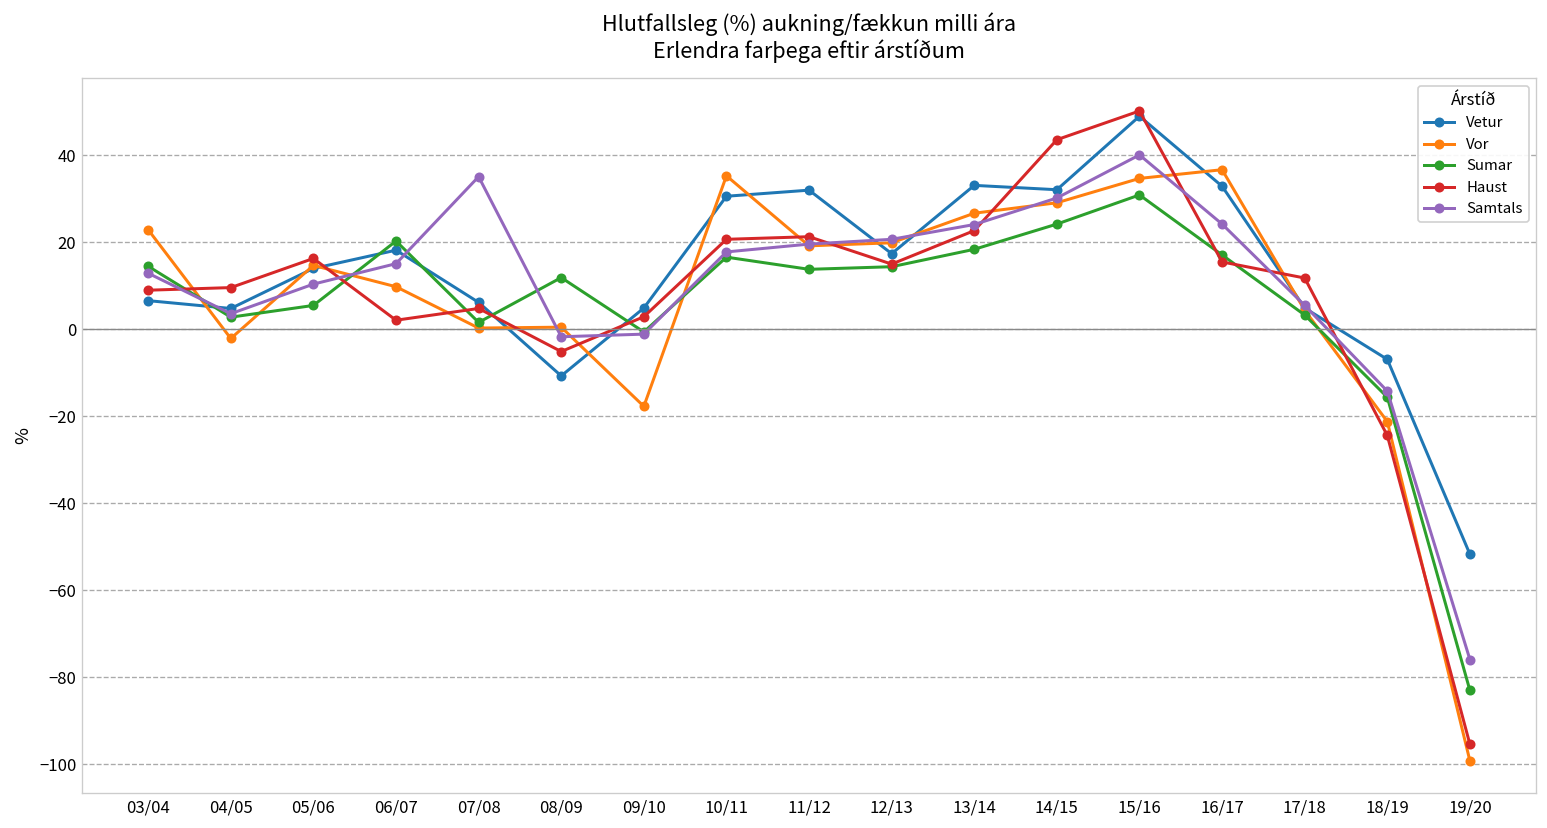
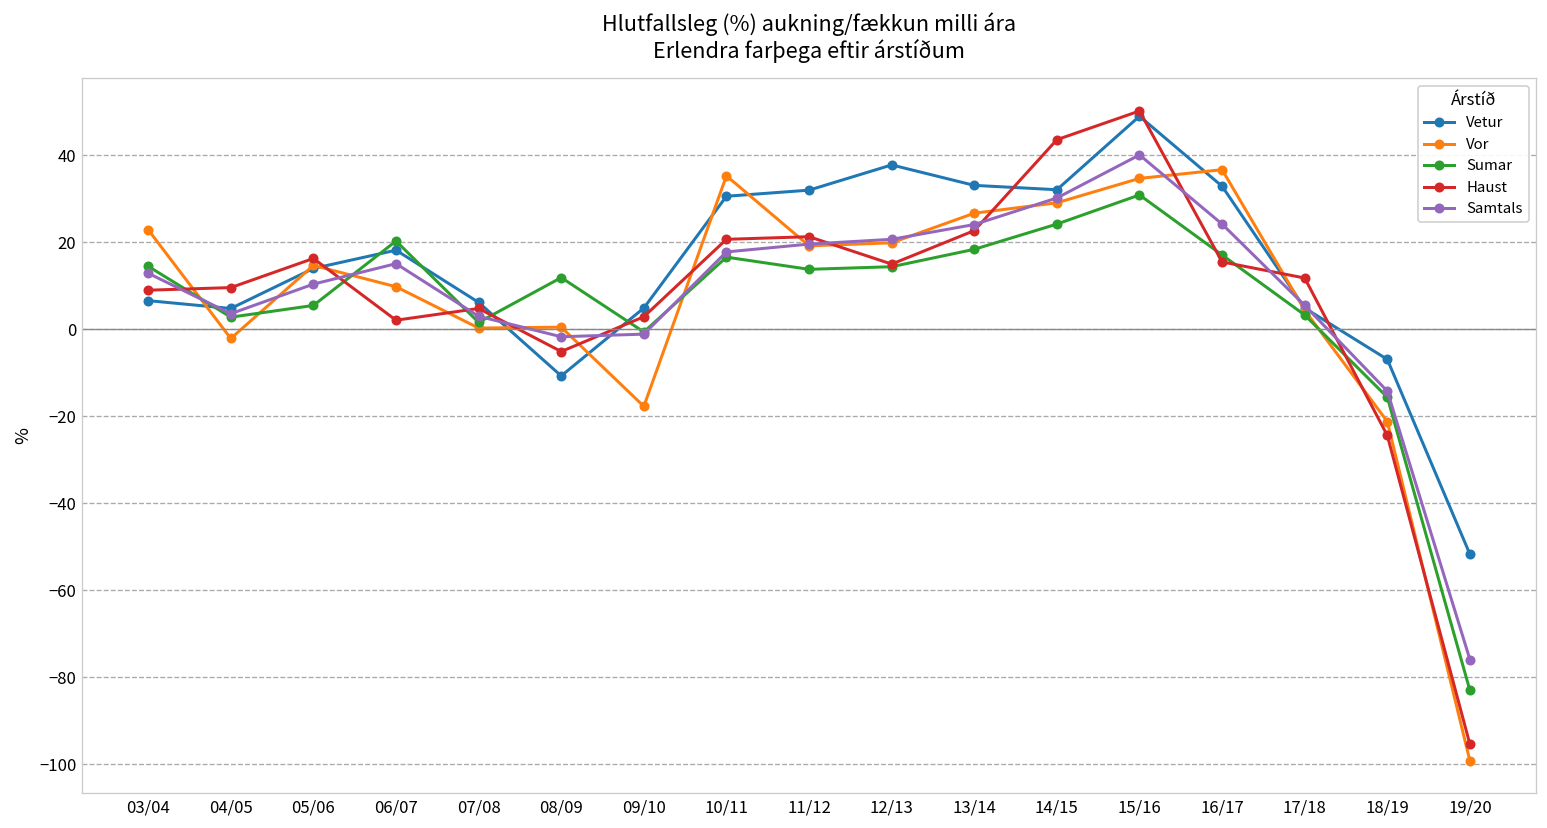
  {
    "Vetur": {
      "03/04": 7,
      "04/05": 5,
      "06/07": 18,
      "07/08": 6,
      "08/09": -11,
      "09/10": 5,
      "10/11": 31,
      "11/12": 32,
-     "12/13": 17,
+     "12/13": 38,
      "13/14": 33,
      "14/15": 32,
      "15/16": 49,
      "16/17": 33,
      "18/19": -7,
      "19/20": -52
    },
    "Vor": {
      "03/04": 23,
      "04/05": -2,
      "06/07": 10,
      "07/08": 0,
      "08/09": 1,
      "09/10": -18,
      "10/11": 35,
      "12/13": 20,
      "13/14": 27,
      "14/15": 29,
      "15/16": 35,
      "16/17": 37,
      "18/19": -21,
      "19/20": -99
    },
    "Sumar": {
      "03/04": 15,
      "04/05": 3,
      "05/06": 6,
      "06/07": 20,
      "07/08": 2,
      "08/09": 12,
      "10/11": 17,
      "11/12": 14,
      "13/14": 18,
      "14/15": 24,
      "15/16": 31,
      "16/17": 17,
      "17/18": 3,
      "18/19": -16,
      "19/20": -83
    },
    "Haust": {
      "03/04": 9,
      "04/05": 10,
      "05/06": 16,
      "06/07": 2,
      "07/08": 5,
      "08/09": -5,
      "09/10": 3,
      "10/11": 21,
      "11/12": 21,
      "13/14": 23,
      "14/15": 44,
      "15/16": 50,
      "16/17": 16,
      "17/18": 12,
      "18/19": -24,
      "19/20": -95
    },
    "Samtals": {
      "03/04": 13,
      "04/05": 4,
      "05/06": 10,
      "06/07": 15,
-     "07/08": 35,
+     "07/08": 3,
      "08/09": -2,
      "10/11": 18,
      "12/13": 21,
      "13/14": 24,
      "14/15": 30,
      "15/16": 40,
      "16/17": 24,
      "18/19": -14,
      "19/20": -76
    }
  }
